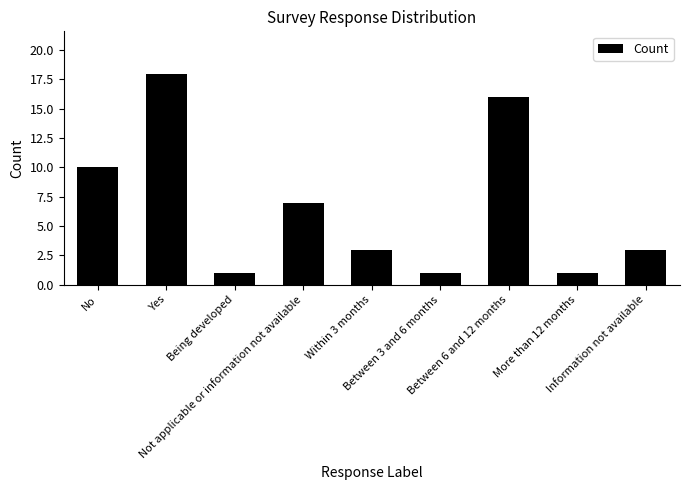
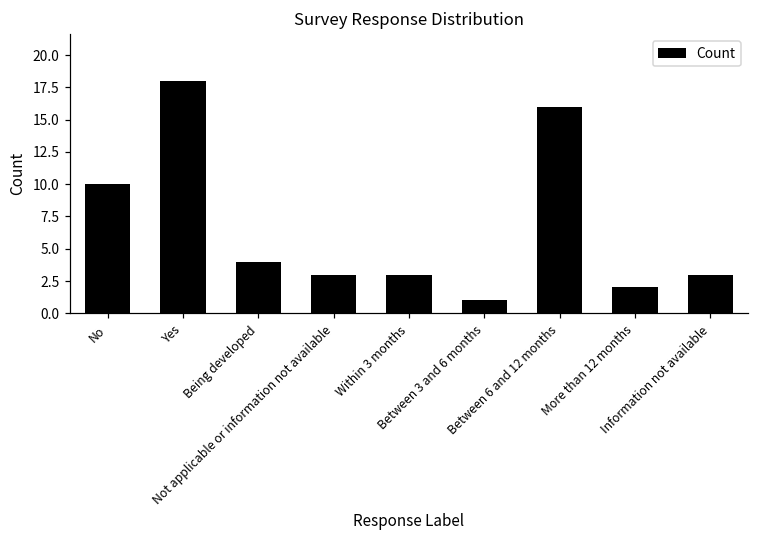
  {
    "No": 10,
    "Yes": 18,
-   "Being developed": 1,
-   "Not applicable or information not available": 7,
+   "Being developed": 4,
+   "Not applicable or information not available": 3,
    "Within 3 months": 3,
    "Between 3 and 6 months": 1,
    "Between 6 and 12 months": 16,
-   "More than 12 months": 1,
+   "More than 12 months": 2,
    "Information not available": 3
  }
